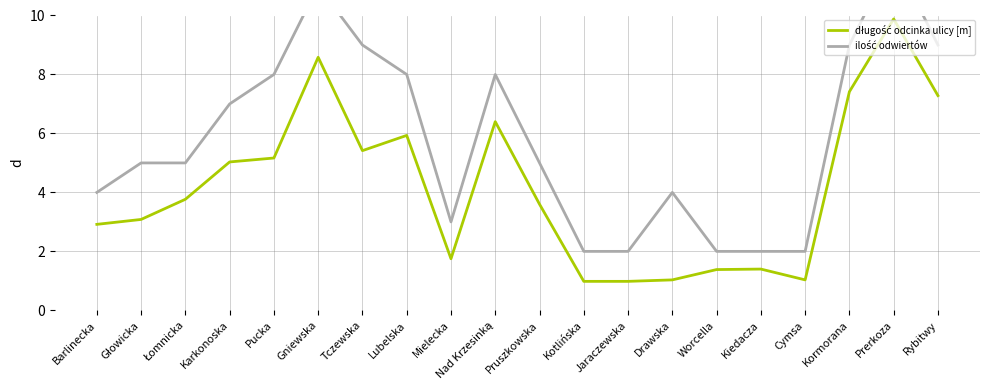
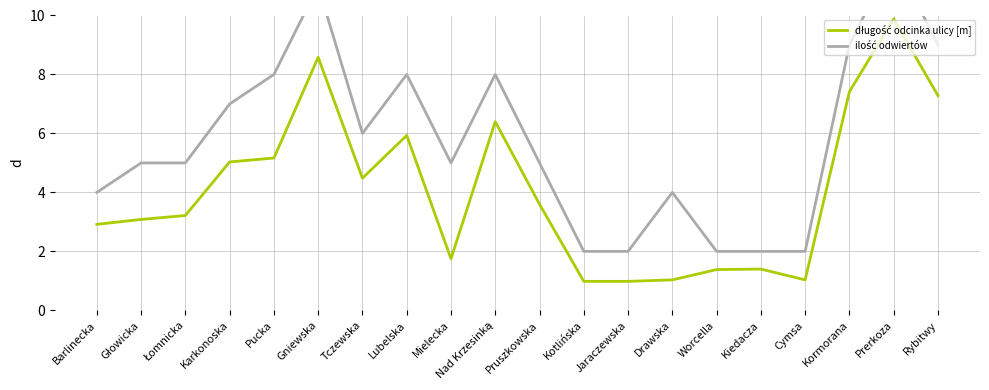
  {
    "długość odcinka ulicy [m]": {
      "Barlinecka": 2.9,
      "Głowicka": 3.1,
-     "Łomnicka": 3.8,
+     "Łomnicka": 3.2,
      "Karkonoska": 5.0,
      "Pucka": 5.2,
      "Gniewska": 8.6,
-     "Tczewska": 5.4,
+     "Tczewska": 4.5,
      "Lubelska": 5.9,
      "Mielecka": 1.8,
      "Nad Krzesinką": 6.4,
      "Pruszkowska": 3.6,
      "Kotlińska": 1.0,
      "Jaraczewska": 1.0,
      "Drawska": 1.0,
      "Worcella": 1.4,
      "Kiedacza": 1.4,
      "Cymsa": 1.0,
      "Kormorana": 7.4,
      "Prerkoza": 9.9,
      "Rybitwy": 7.3
    },
    "ilość odwiertów": {
      "Barlinecka": 4,
      "Głowicka": 5,
      "Łomnicka": 5,
      "Karkonoska": 7,
      "Pucka": 8,
-     "Tczewska": 9,
+     "Tczewska": 6,
      "Lubelska": 8,
-     "Mielecka": 3,
+     "Mielecka": 5,
      "Nad Krzesinką": 8,
      "Pruszkowska": 5,
      "Kotlińska": 2,
      "Jaraczewska": 2,
      "Drawska": 4,
      "Worcella": 2,
      "Kiedacza": 2,
      "Cymsa": 2
    }
  }
